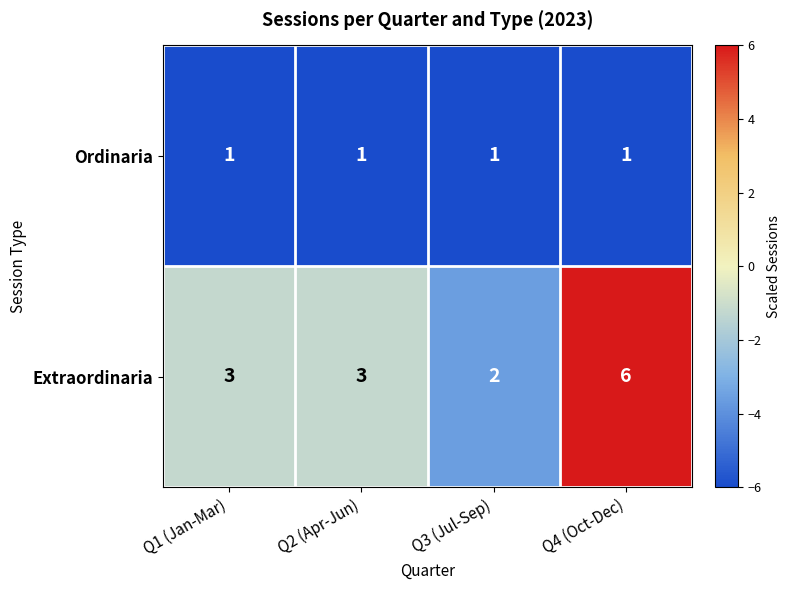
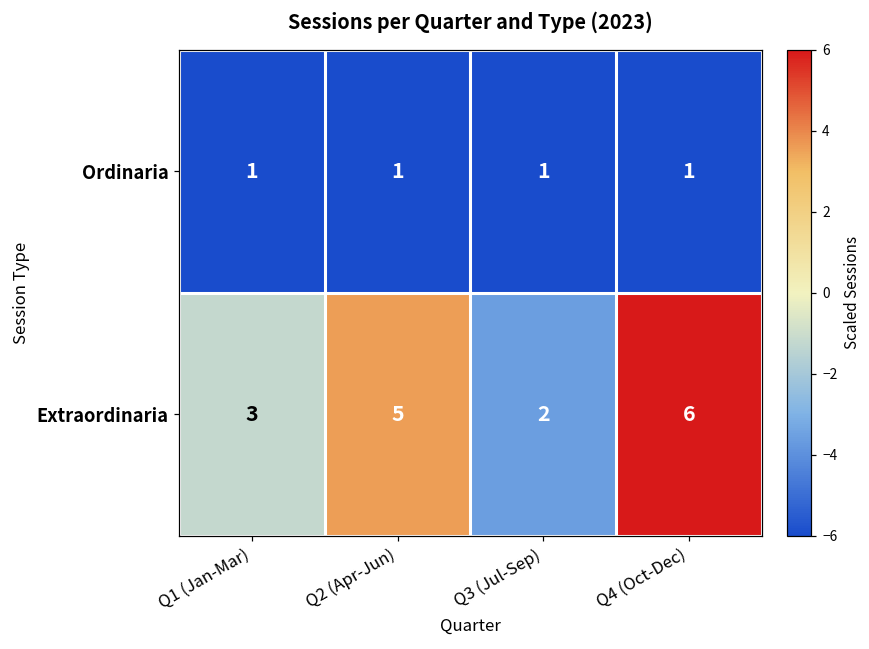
  {
    "Ordinaria": {
      "Q1 (Jan-Mar)": 1,
      "Q2 (Apr-Jun)": 1,
      "Q3 (Jul-Sep)": 1,
      "Q4 (Oct-Dec)": 1
    },
    "Extraordinaria": {
      "Q1 (Jan-Mar)": 3,
-     "Q2 (Apr-Jun)": 3,
+     "Q2 (Apr-Jun)": 5,
      "Q3 (Jul-Sep)": 2,
      "Q4 (Oct-Dec)": 6
    }
  }
